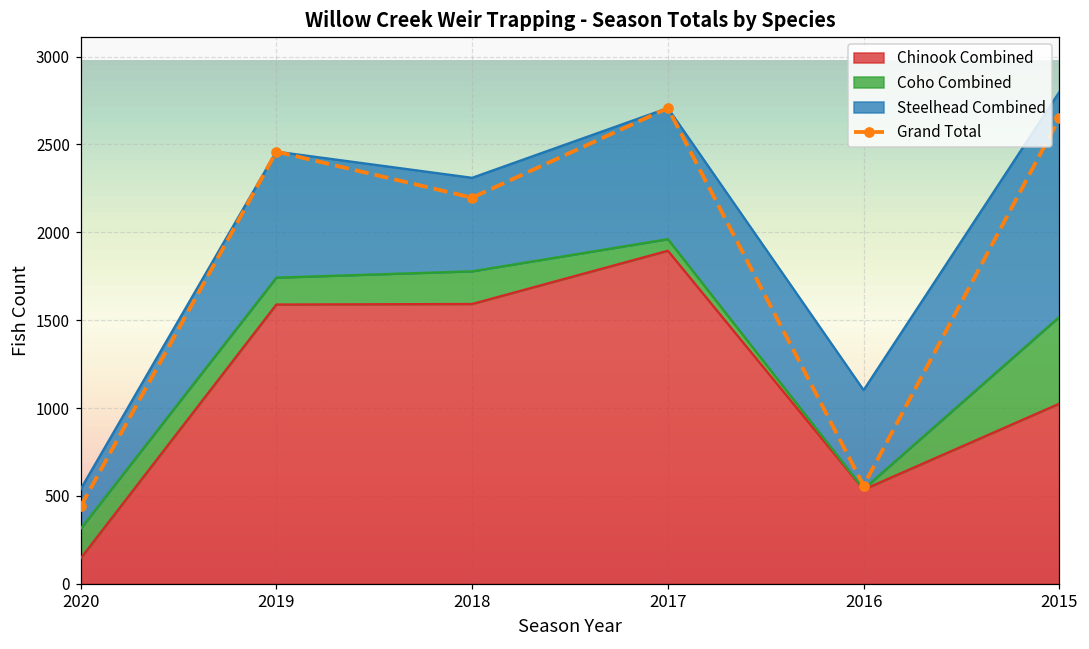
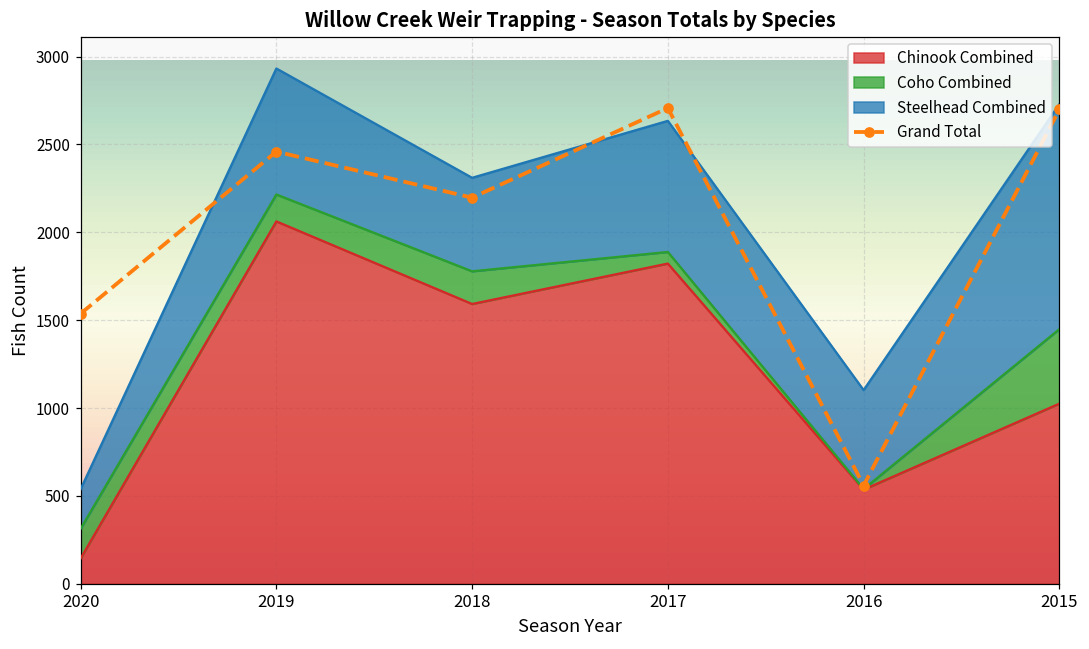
  {
    "Chinook Combined": {
      "2020": 140,
-     "2019": 1590,
+     "2019": 2060,
      "2018": 1590,
-     "2017": 1900,
+     "2017": 1820,
      "2015": 1030
    },
    "Coho Combined": {
      "2019": 150,
      "2017": 70,
-     "2015": 490
+     "2015": 420
    },
    "Steelhead Combined": {
      "2015": 1280
    },
    "Grand Total": {
-     "2020": 440,
+     "2020": 1540,
      "2018": 2200,
      "2016": 560,
-     "2015": 2650
+     "2015": 2700
    }
  }
